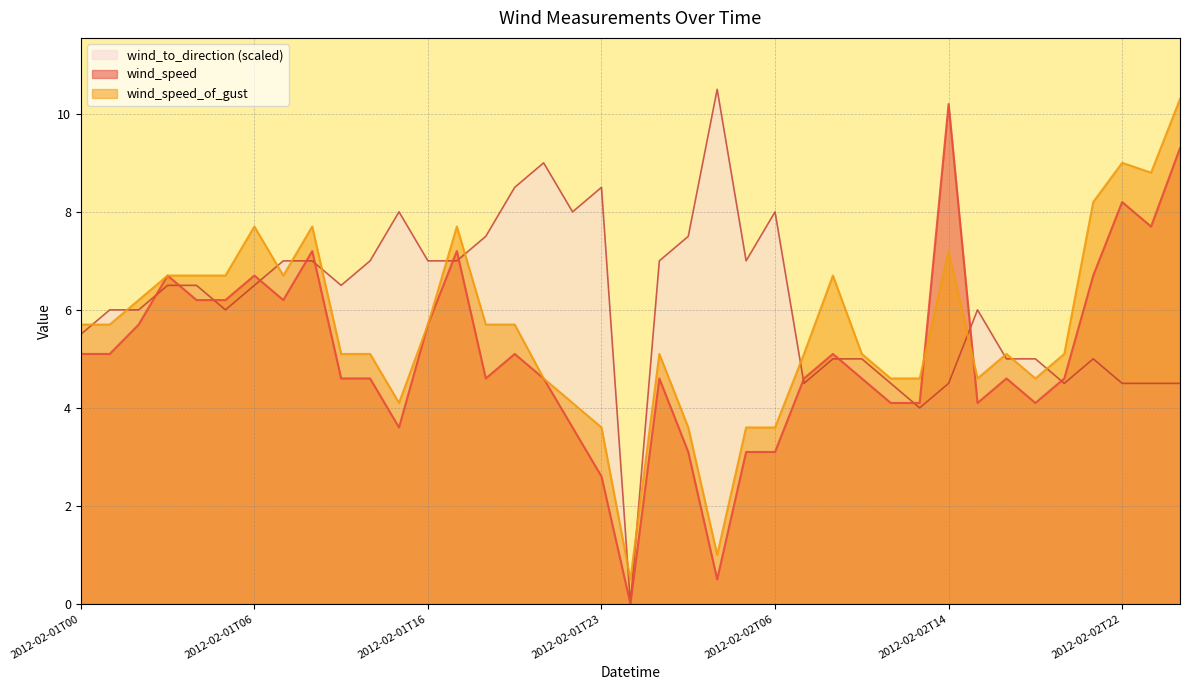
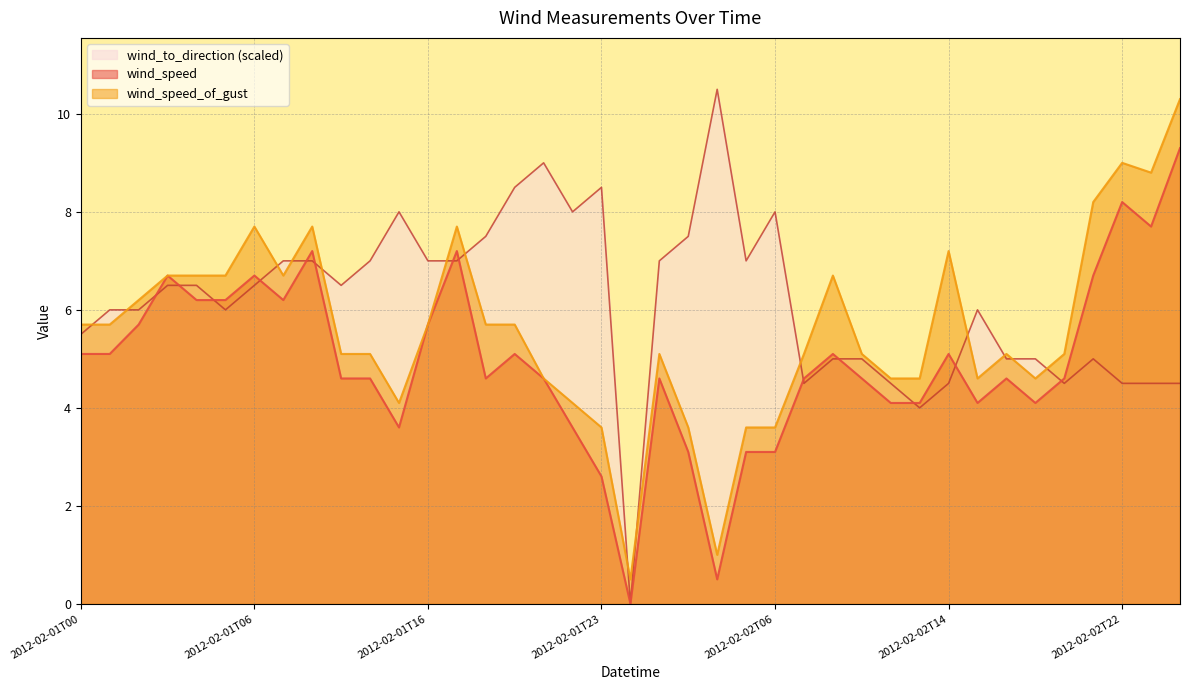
  {
    "wind_to_direction (scaled)": {
      "2012-02-01T00": 5.5,
      "2012-02-01T06": 6.5,
      "2012-02-01T16": 7.0,
      "2012-02-01T23": 8.5,
      "2012-02-02T06": 8.0,
      "2012-02-02T14": 4.5,
      "2012-02-02T22": 4.5
    },
    "wind_speed": {
      "2012-02-01T00": 5.1,
      "2012-02-01T06": 6.7,
      "2012-02-01T23": 2.6,
      "2012-02-02T06": 3.1,
-     "2012-02-02T14": 10.2,
+     "2012-02-02T14": 5.1,
      "2012-02-02T22": 8.2
    },
    "wind_speed_of_gust": {
      "2012-02-01T00": 5.7,
      "2012-02-01T06": 7.7,
      "2012-02-01T23": 3.6,
      "2012-02-02T06": 3.6,
      "2012-02-02T14": 7.2,
      "2012-02-02T22": 9.0
    }
  }
